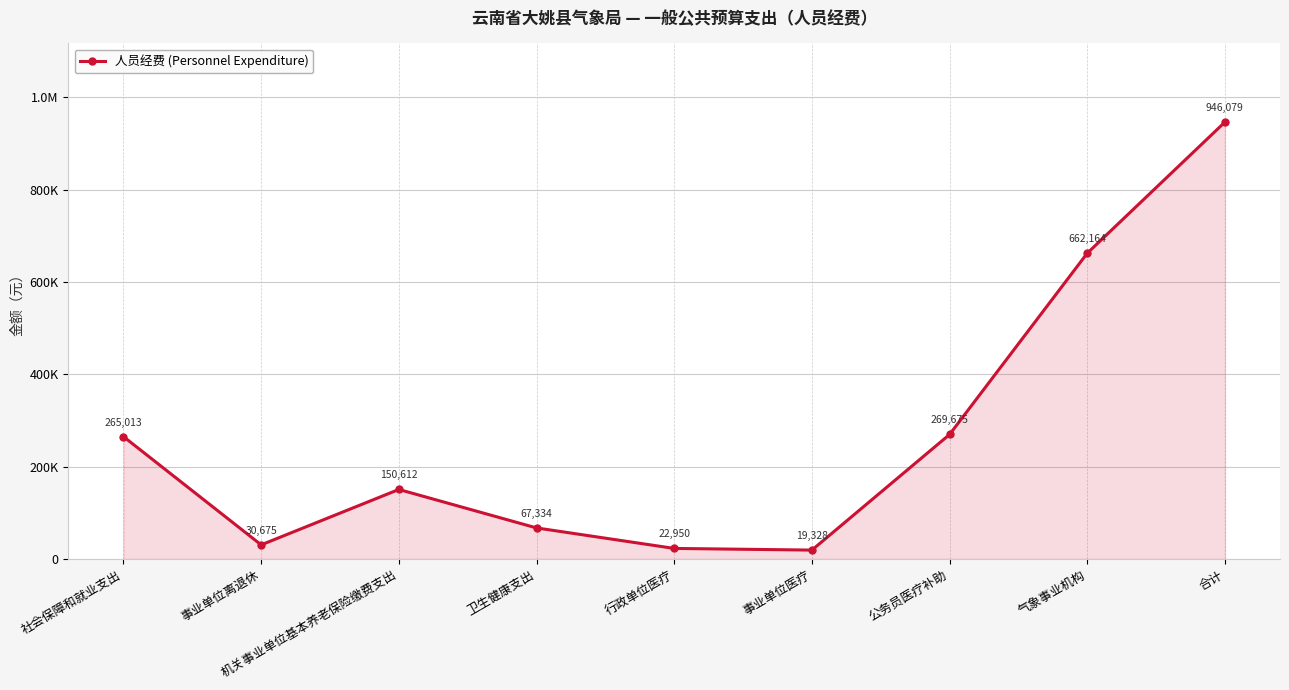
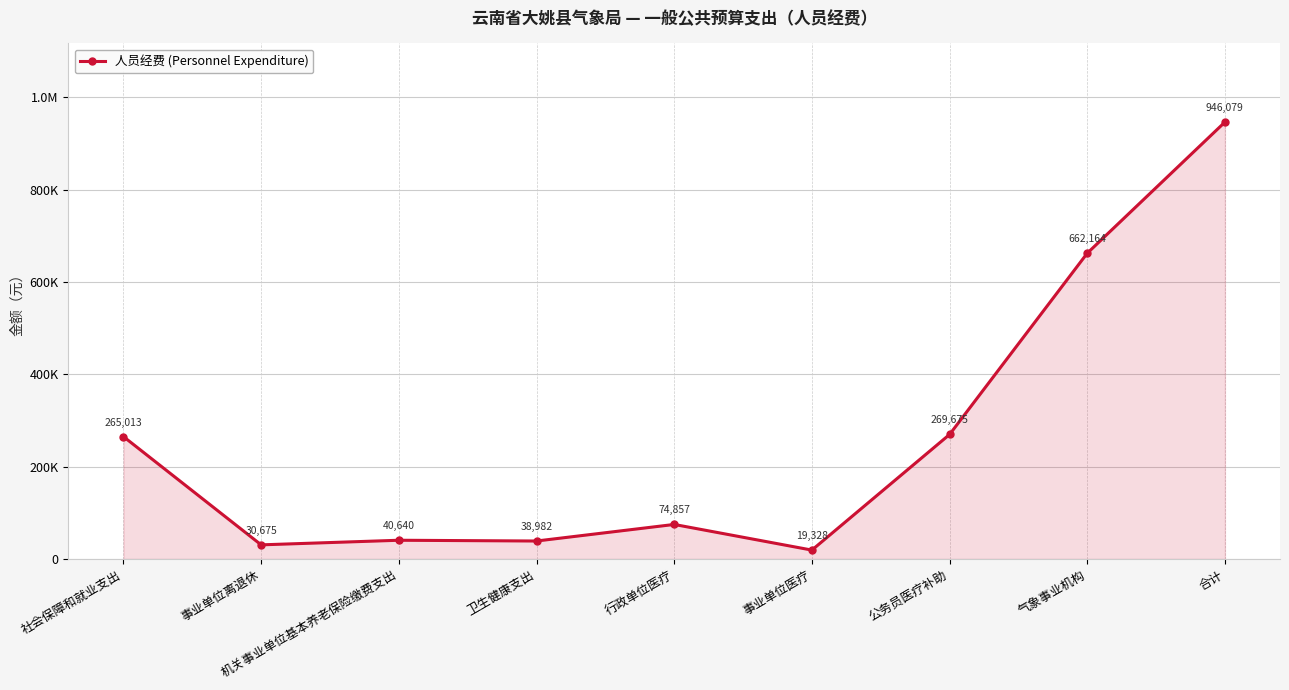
  {
    "社会保障和就业支出": "265,013",
    "事业单位离退休": "30,675",
-   "机关事业单位基本养老保险缴费支出": "150,612",
-   "卫生健康支出": "67,334",
-   "行政单位医疗": "22,950",
+   "机关事业单位基本养老保险缴费支出": "40,640",
+   "卫生健康支出": "38,982",
+   "行政单位医疗": "74,857",
    "事业单位医疗": "19,328",
    "公务员医疗补助": "269,675",
    "气象事业机构": "662,164",
    "合计": "946,079"
  }
